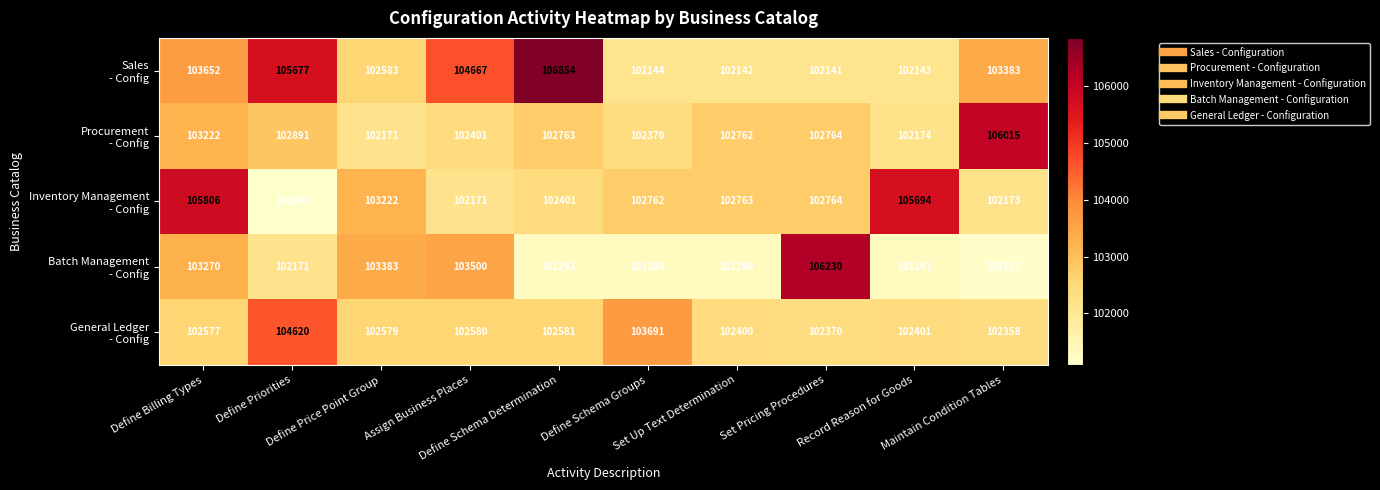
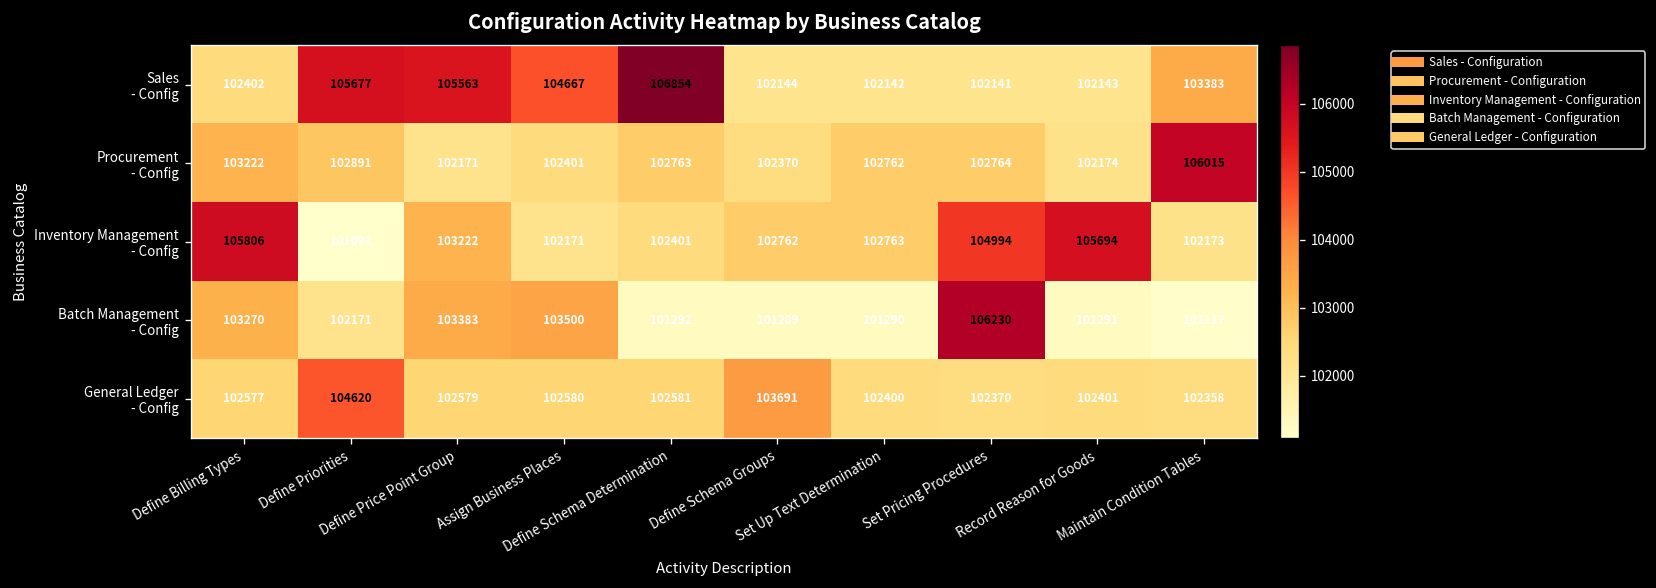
  {
    "Sales - Config": {
-     "Define Billing Types": 103652,
+     "Define Billing Types": 102402,
      "Define Priorities": 105677,
-     "Define Price Point Group": 102583,
+     "Define Price Point Group": 105563,
      "Assign Business Places": 104667,
      "Define Schema Determination": 106854,
      "Define Schema Groups": 102144,
      "Set Up Text Determination": 102142,
      "Set Pricing Procedures": 102141,
      "Record Reason for Goods": 102143,
      "Maintain Condition Tables": 103383
    },
    "Procurement - Config": {
      "Define Billing Types": 103222,
      "Define Priorities": 102891,
      "Define Price Point Group": 102171,
      "Assign Business Places": 102401,
      "Define Schema Determination": 102763,
      "Define Schema Groups": 102370,
      "Set Up Text Determination": 102762,
      "Set Pricing Procedures": 102764,
      "Record Reason for Goods": 102174,
      "Maintain Condition Tables": 106015
    },
    "Inventory Management - Config": {
      "Define Billing Types": 105806,
      "Define Priorities": 101091,
      "Define Price Point Group": 103222,
      "Assign Business Places": 102171,
      "Define Schema Determination": 102401,
      "Define Schema Groups": 102762,
      "Set Up Text Determination": 102763,
-     "Set Pricing Procedures": 102764,
+     "Set Pricing Procedures": 104994,
      "Record Reason for Goods": 105694,
      "Maintain Condition Tables": 102173
    },
    "Batch Management - Config": {
      "Define Billing Types": 103270,
      "Define Priorities": 102171,
      "Define Price Point Group": 103383,
      "Assign Business Places": 103500,
      "Define Schema Determination": 101292,
      "Define Schema Groups": 101289,
      "Set Up Text Determination": 101290,
      "Set Pricing Procedures": 106230,
      "Record Reason for Goods": 101291,
      "Maintain Condition Tables": 101117
    },
    "General Ledger - Config": {
      "Define Billing Types": 102577,
      "Define Priorities": 104620,
      "Define Price Point Group": 102579,
      "Assign Business Places": 102580,
      "Define Schema Determination": 102581,
      "Define Schema Groups": 103691,
      "Set Up Text Determination": 102400,
      "Set Pricing Procedures": 102370,
      "Record Reason for Goods": 102401,
      "Maintain Condition Tables": 102358
    }
  }
